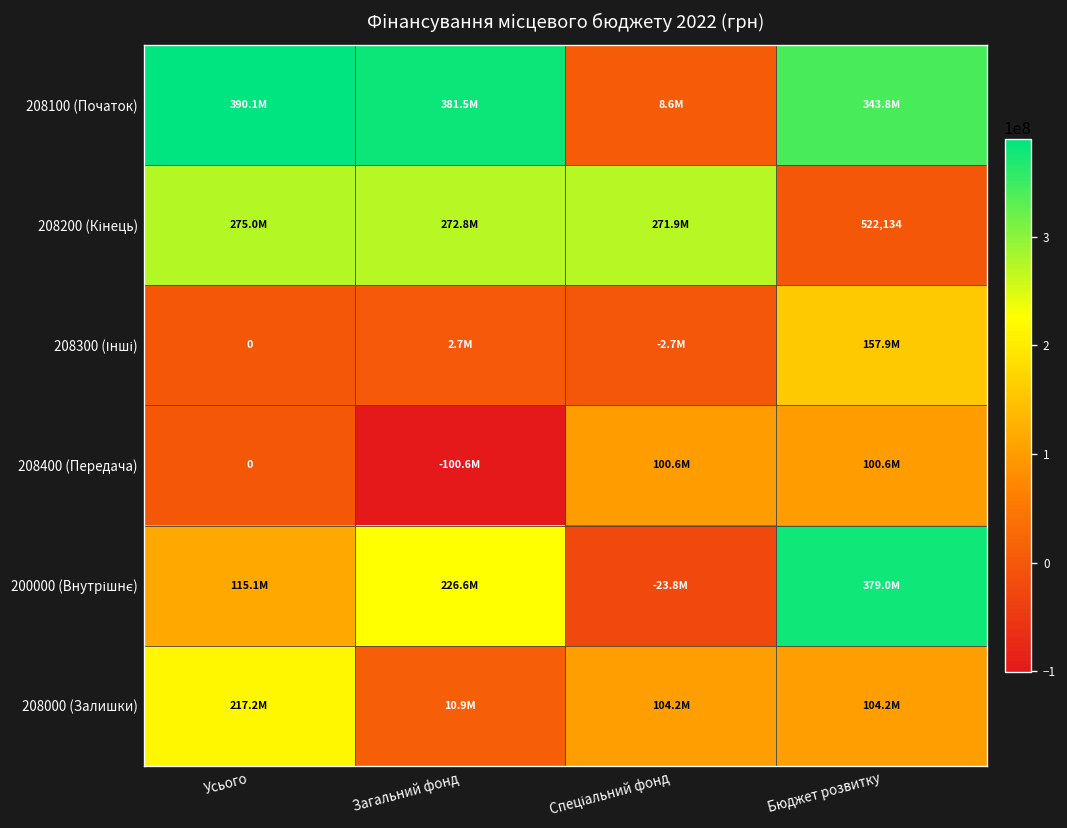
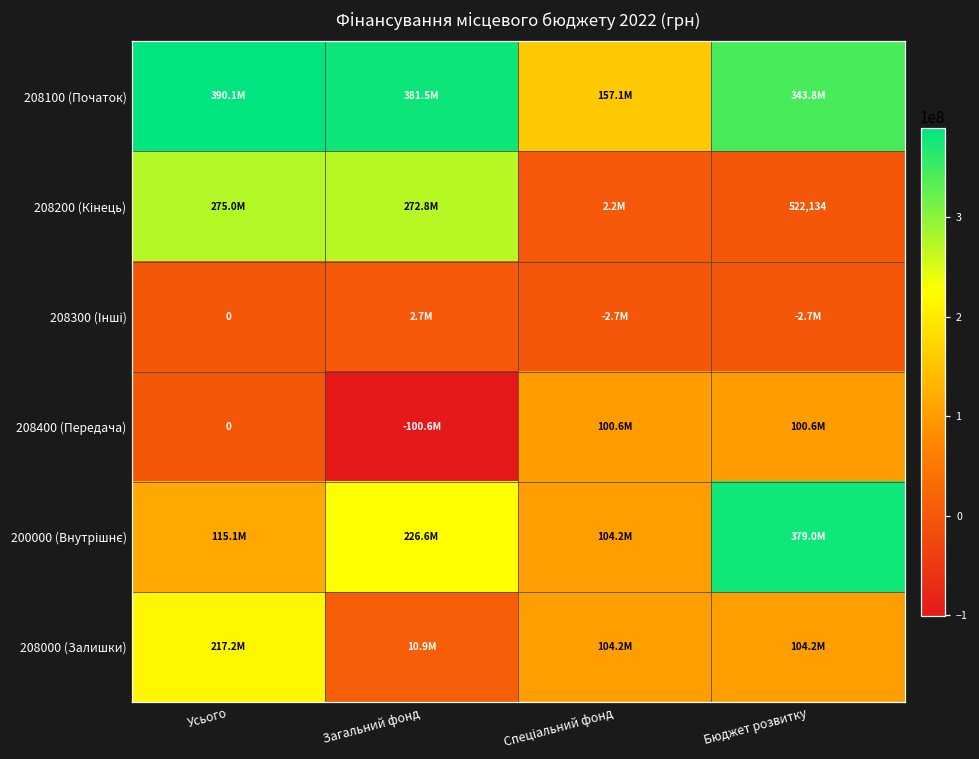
  {
    "208100 (Початок)": {
      "Усього": "390.1M",
      "Загальний фонд": "381.5M",
-     "Спеціальний фонд": "8.6M",
+     "Спеціальний фонд": "157.1M",
      "Бюджет розвитку": "343.8M"
    },
    "208200 (Кінець)": {
      "Усього": "275.0M",
      "Загальний фонд": "272.8M",
-     "Спеціальний фонд": "271.9M",
+     "Спеціальний фонд": "2.2M",
      "Бюджет розвитку": "522,134"
    },
    "208300 (Інші)": {
      "Усього": "0",
      "Загальний фонд": "2.7M",
      "Спеціальний фонд": "-2.7M",
-     "Бюджет розвитку": "157.9M"
+     "Бюджет розвитку": "-2.7M"
    },
    "208400 (Передача)": {
      "Усього": "0",
      "Загальний фонд": "-100.6M",
      "Спеціальний фонд": "100.6M",
      "Бюджет розвитку": "100.6M"
    },
    "200000 (Внутрішнє)": {
      "Усього": "115.1M",
      "Загальний фонд": "226.6M",
-     "Спеціальний фонд": "-23.8M",
+     "Спеціальний фонд": "104.2M",
      "Бюджет розвитку": "379.0M"
    },
    "208000 (Залишки)": {
      "Усього": "217.2M",
      "Загальний фонд": "10.9M",
      "Спеціальний фонд": "104.2M",
      "Бюджет розвитку": "104.2M"
    }
  }
